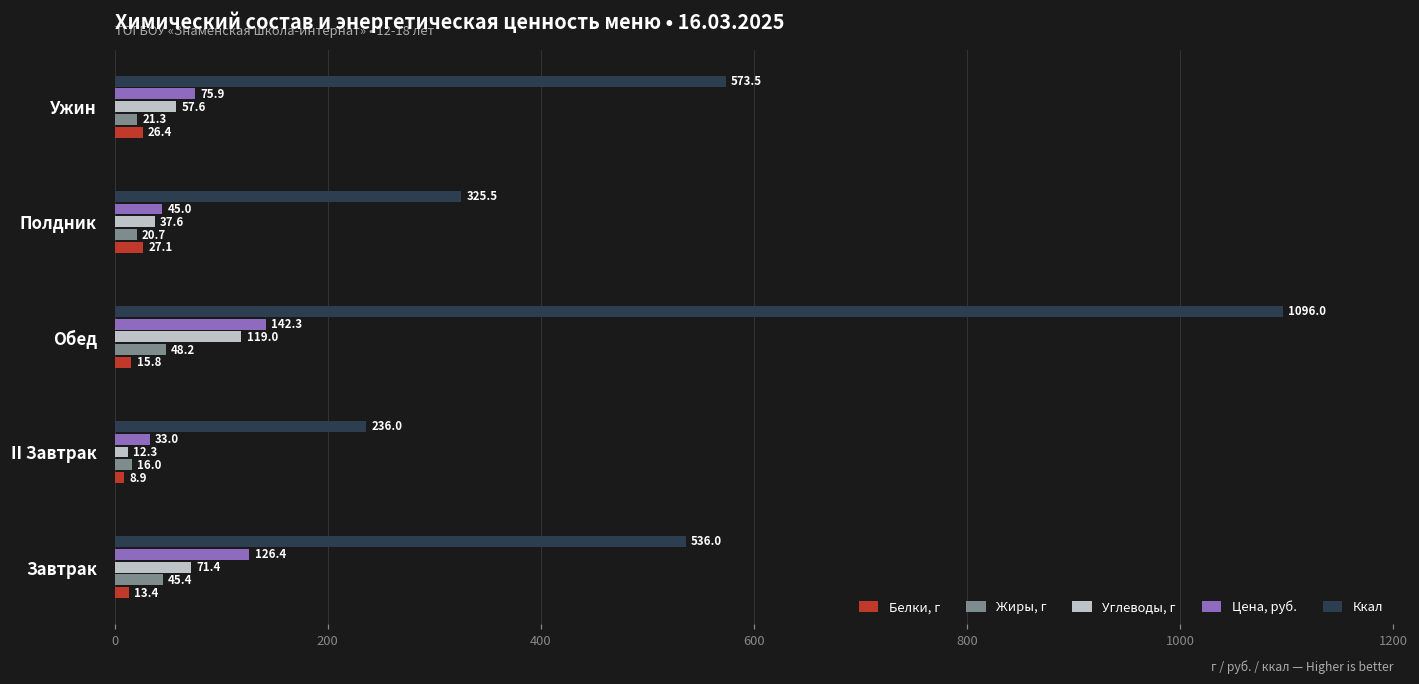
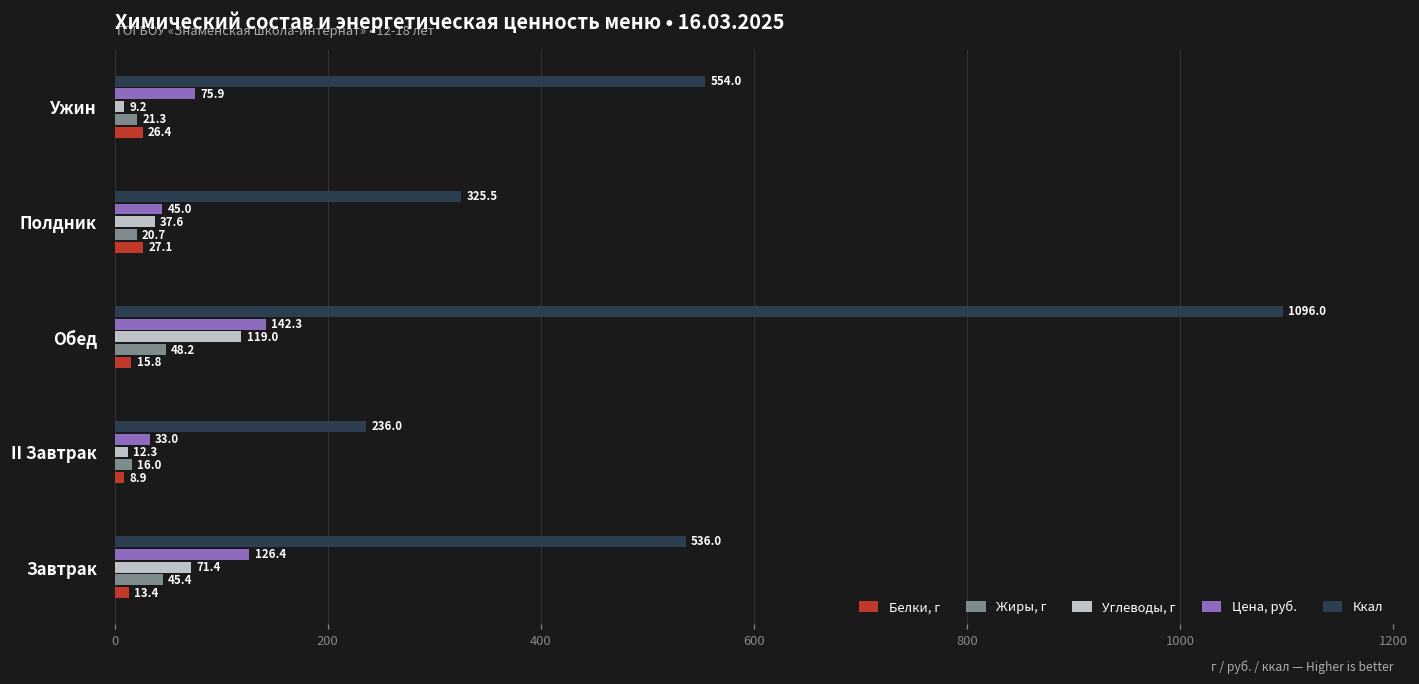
  {
    "Белки, г": {
      "Ужин": 26.4,
      "Полдник": 27.1,
      "Обед": 15.8,
      "II Завтрак": 8.9,
      "Завтрак": 13.4
    },
    "Жиры, г": {
      "Ужин": 21.3,
      "Полдник": 20.7,
      "Обед": 48.2,
      "II Завтрак": 16.0,
      "Завтрак": 45.4
    },
    "Углеводы, г": {
-     "Ужин": 57.6,
+     "Ужин": 9.2,
      "Полдник": 37.6,
      "Обед": 119.0,
      "II Завтрак": 12.3,
      "Завтрак": 71.4
    },
    "Цена, руб.": {
      "Ужин": 75.9,
      "Полдник": 45.0,
      "Обед": 142.3,
      "II Завтрак": 33.0,
      "Завтрак": 126.4
    },
    "Ккал": {
-     "Ужин": 573.5,
+     "Ужин": 554.0,
      "Полдник": 325.5,
      "Обед": 1096.0,
      "II Завтрак": 236.0,
      "Завтрак": 536.0
    }
  }
